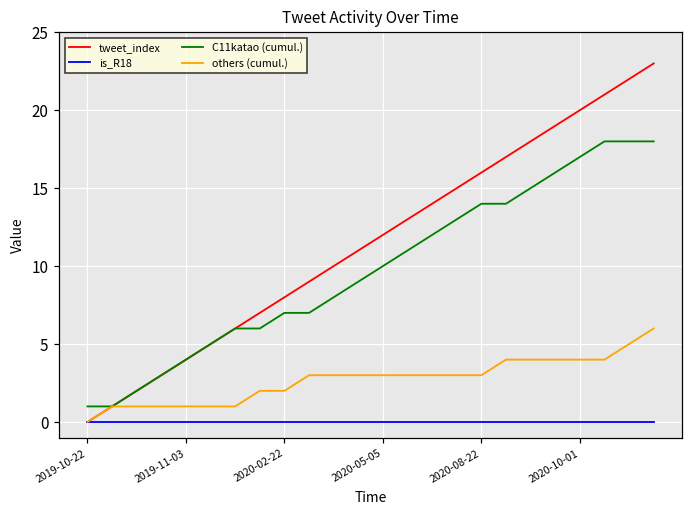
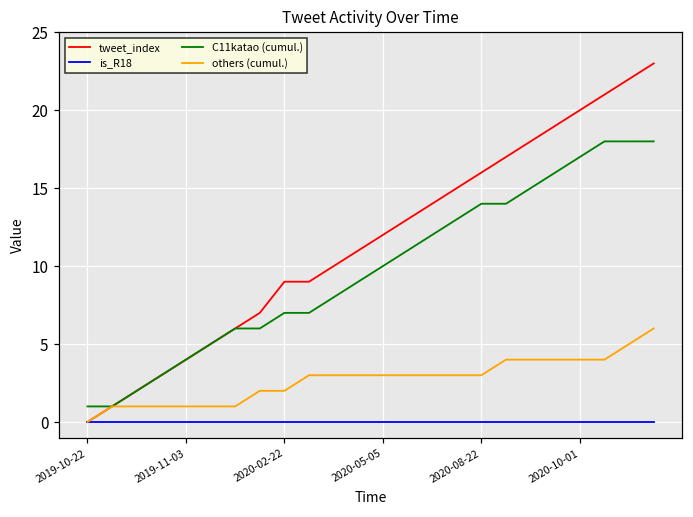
  {
    "tweet_index": {
-     "2020-02-22": 8
+     "2020-02-22": 9
    },
    "is_R18": {
      "2020-02-22": 0
    },
    "C11katao (cumul.)": {
      "2019-10-22": 1,
      "2020-02-22": 7
    },
    "others (cumul.)": {
      "2020-02-22": 2
    }
  }
